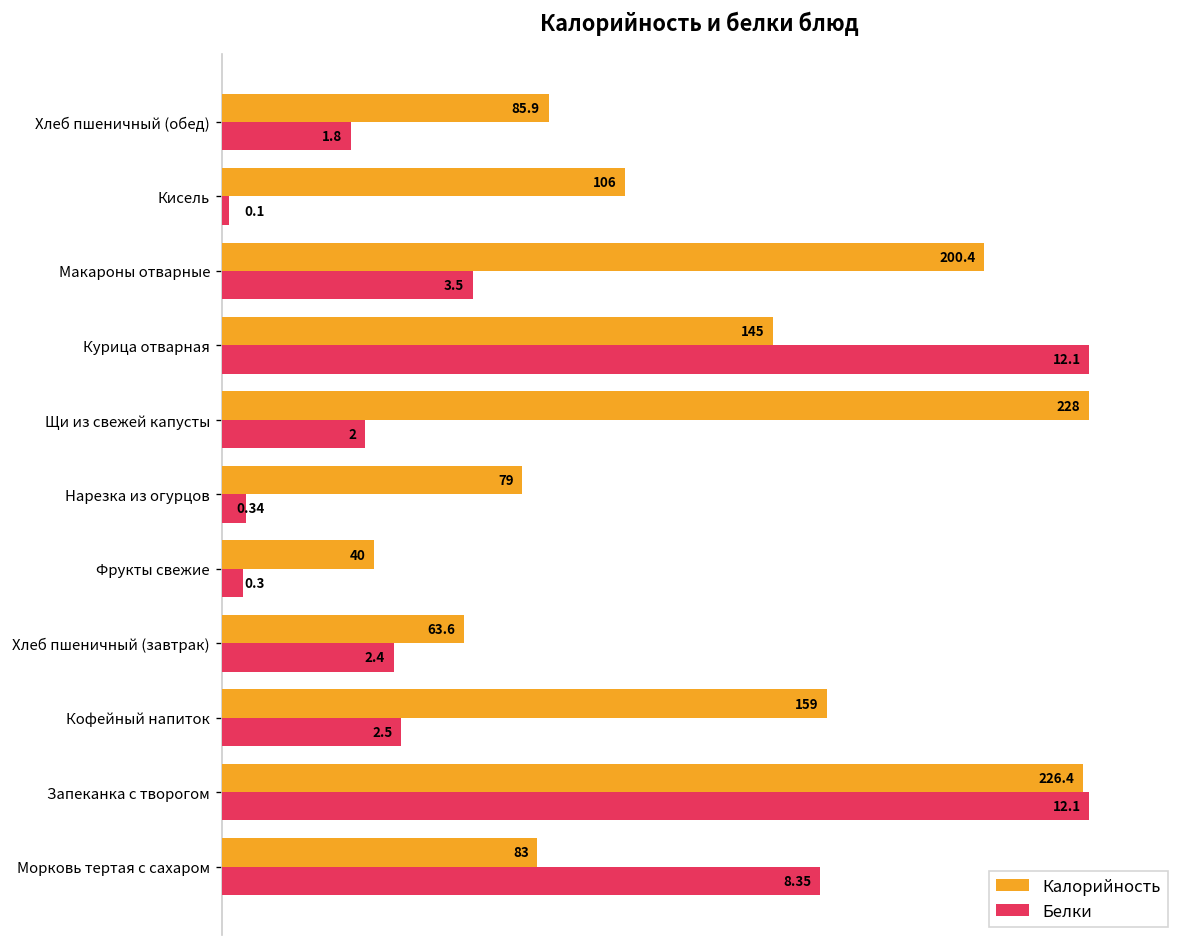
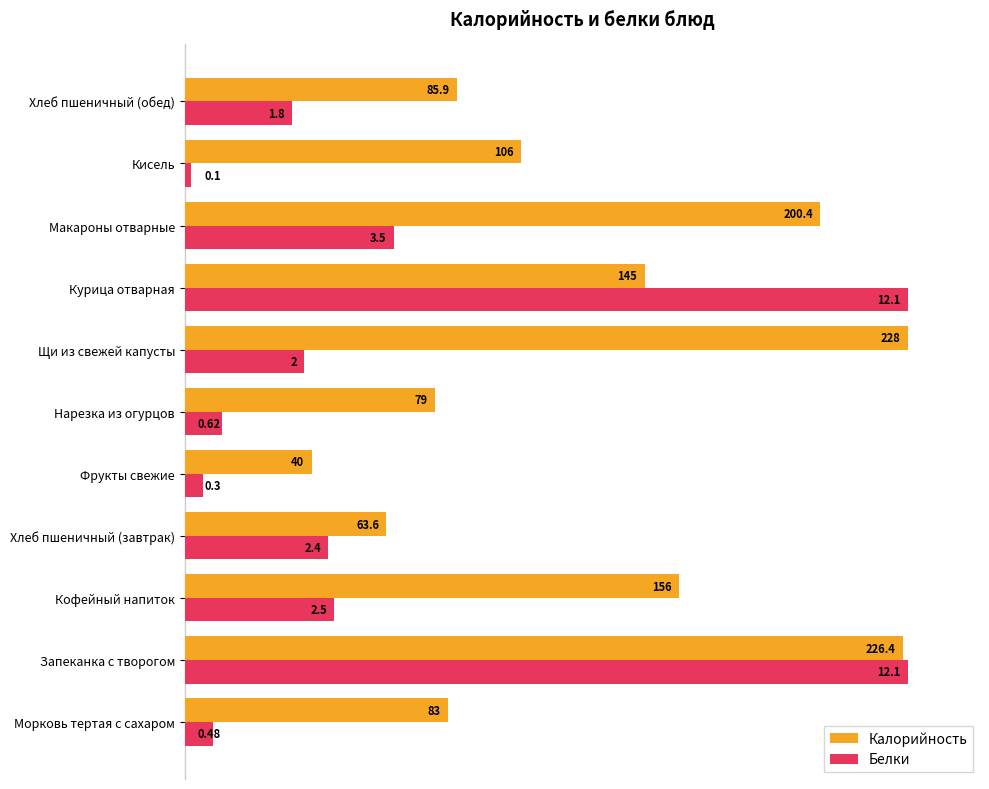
  {
    "Калорийность": {
-     "Кофейный напиток": 159
+     "Кофейный напиток": 156
    },
    "Белки": {
-     "Нарезка из огурцов": 0.34,
-     "Морковь тертая с сахаром": 8.35
+     "Нарезка из огурцов": 0.62,
+     "Морковь тертая с сахаром": 0.48
    }
  }
